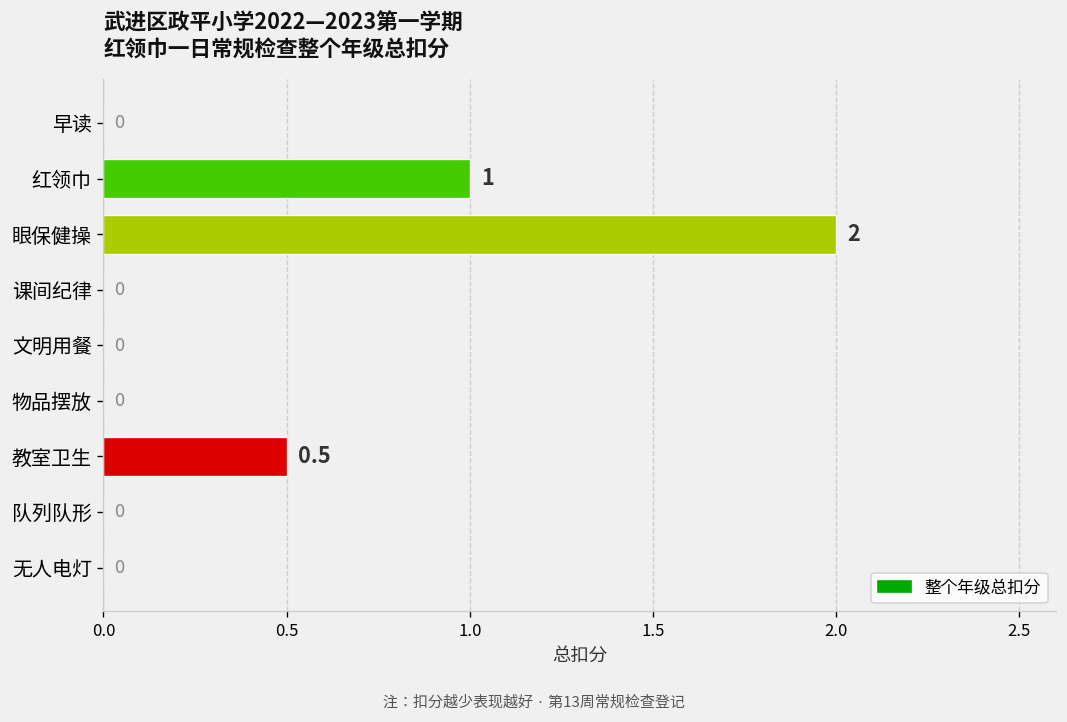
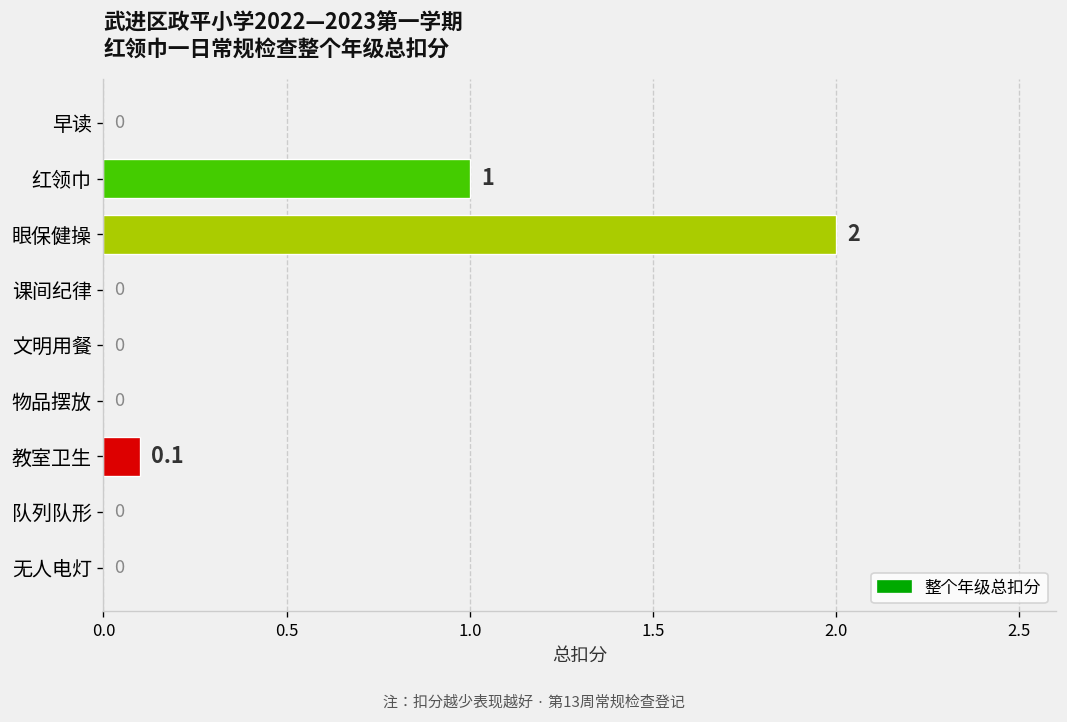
  {
    "早读": 0,
    "红领巾": 1,
    "眼保健操": 2,
    "课间纪律": 0,
    "文明用餐": 0,
    "物品摆放": 0,
-   "教室卫生": 0.5,
+   "教室卫生": 0.1,
    "队列队形": 0,
    "无人电灯": 0
  }
